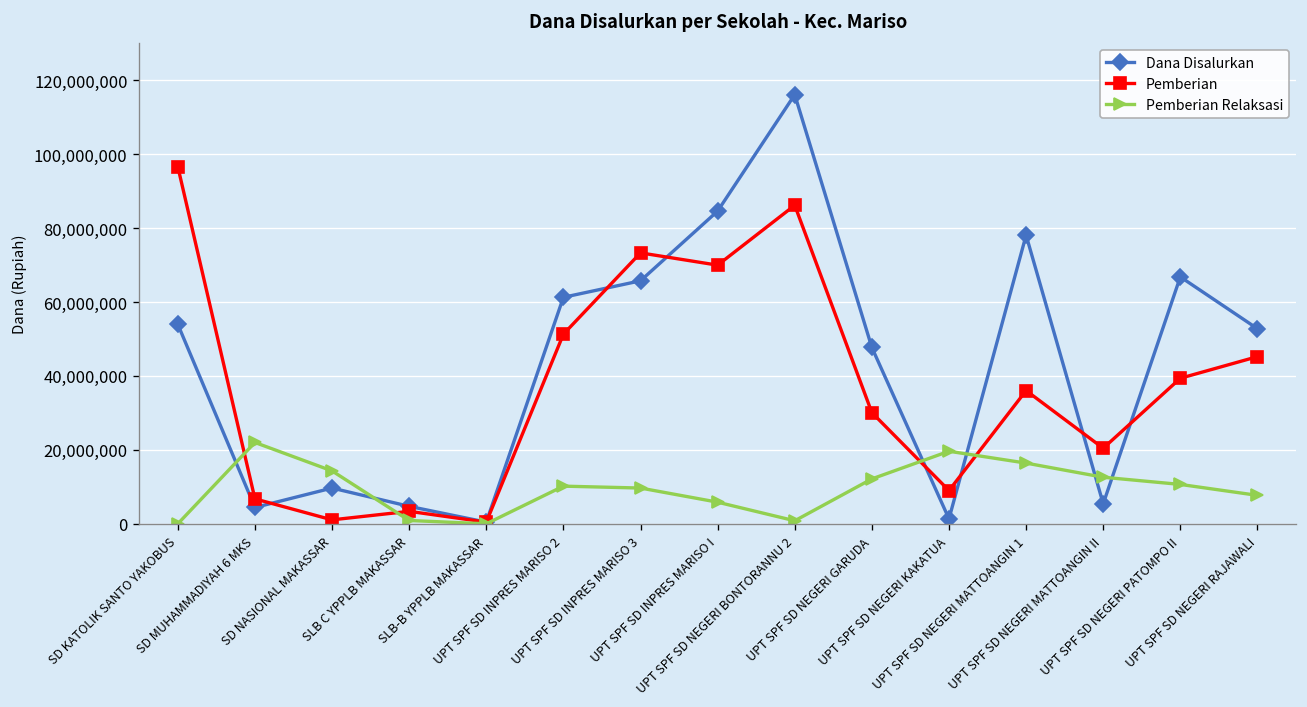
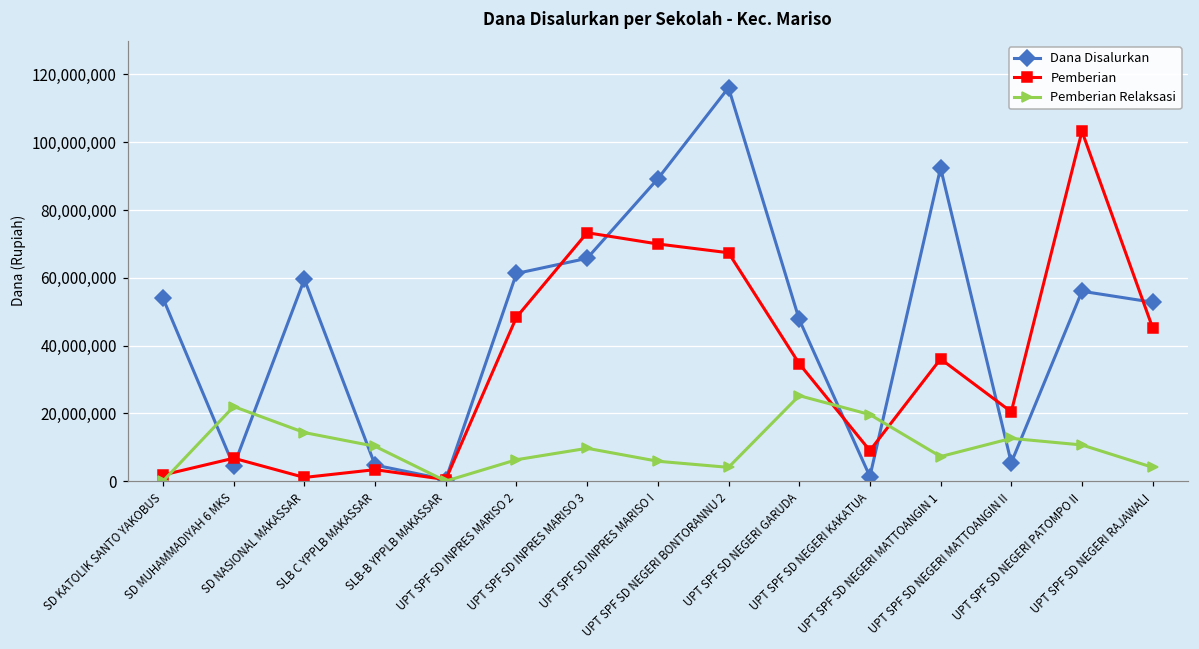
  {
    "Dana Disalurkan": {
      "SD KATOLIK SANTO YAKOBUS": "54,000,000",
      "SD MUHAMMADIYAH 6 MKS": "4,000,000",
-     "SD NASIONAL MAKASSAR": "10,000,000",
+     "SD NASIONAL MAKASSAR": "60,000,000",
      "SLB C YPPLB MAKASSAR": "5,000,000",
      "UPT SPF SD INPRES MARISO 2": "61,000,000",
      "UPT SPF SD INPRES MARISO 3": "66,000,000",
-     "UPT SPF SD INPRES MARISO I": "85,000,000",
+     "UPT SPF SD INPRES MARISO I": "89,000,000",
      "UPT SPF SD NEGERI BONTORANNU 2": "116,000,000",
      "UPT SPF SD NEGERI GARUDA": "48,000,000",
      "UPT SPF SD NEGERI KAKATUA": "1,000,000",
-     "UPT SPF SD NEGERI MATTOANGIN 1": "78,000,000",
+     "UPT SPF SD NEGERI MATTOANGIN 1": "92,000,000",
      "UPT SPF SD NEGERI MATTOANGIN II": "5,000,000",
-     "UPT SPF SD NEGERI PATOMPO II": "67,000,000",
+     "UPT SPF SD NEGERI PATOMPO II": "56,000,000",
      "UPT SPF SD NEGERI RAJAWALI": "53,000,000"
    },
    "Pemberian": {
-     "SD KATOLIK SANTO YAKOBUS": "97,000,000",
+     "SD KATOLIK SANTO YAKOBUS": "2,000,000",
      "SD MUHAMMADIYAH 6 MKS": "7,000,000",
      "SD NASIONAL MAKASSAR": "1,000,000",
      "SLB C YPPLB MAKASSAR": "3,000,000",
-     "UPT SPF SD INPRES MARISO 2": "51,000,000",
+     "UPT SPF SD INPRES MARISO 2": "48,000,000",
      "UPT SPF SD INPRES MARISO 3": "73,000,000",
      "UPT SPF SD INPRES MARISO I": "70,000,000",
-     "UPT SPF SD NEGERI BONTORANNU 2": "86,000,000",
-     "UPT SPF SD NEGERI GARUDA": "30,000,000",
+     "UPT SPF SD NEGERI BONTORANNU 2": "67,000,000",
+     "UPT SPF SD NEGERI GARUDA": "35,000,000",
      "UPT SPF SD NEGERI KAKATUA": "9,000,000",
      "UPT SPF SD NEGERI MATTOANGIN 1": "36,000,000",
      "UPT SPF SD NEGERI MATTOANGIN II": "20,000,000",
-     "UPT SPF SD NEGERI PATOMPO II": "39,000,000",
+     "UPT SPF SD NEGERI PATOMPO II": "103,000,000",
      "UPT SPF SD NEGERI RAJAWALI": "45,000,000"
    },
    "Pemberian Relaksasi": {
      "SD KATOLIK SANTO YAKOBUS": "0",
      "SD MUHAMMADIYAH 6 MKS": "22,000,000",
      "SD NASIONAL MAKASSAR": "14,000,000",
-     "SLB C YPPLB MAKASSAR": "1,000,000",
-     "UPT SPF SD INPRES MARISO 2": "10,000,000",
+     "SLB C YPPLB MAKASSAR": "10,000,000",
+     "UPT SPF SD INPRES MARISO 2": "6,000,000",
      "UPT SPF SD INPRES MARISO 3": "10,000,000",
      "UPT SPF SD INPRES MARISO I": "6,000,000",
-     "UPT SPF SD NEGERI BONTORANNU 2": "1,000,000",
-     "UPT SPF SD NEGERI GARUDA": "12,000,000",
+     "UPT SPF SD NEGERI BONTORANNU 2": "4,000,000",
+     "UPT SPF SD NEGERI GARUDA": "25,000,000",
      "UPT SPF SD NEGERI KAKATUA": "20,000,000",
-     "UPT SPF SD NEGERI MATTOANGIN 1": "16,000,000",
+     "UPT SPF SD NEGERI MATTOANGIN 1": "7,000,000",
      "UPT SPF SD NEGERI MATTOANGIN II": "13,000,000",
      "UPT SPF SD NEGERI PATOMPO II": "11,000,000",
-     "UPT SPF SD NEGERI RAJAWALI": "8,000,000"
+     "UPT SPF SD NEGERI RAJAWALI": "4,000,000"
    }
  }
